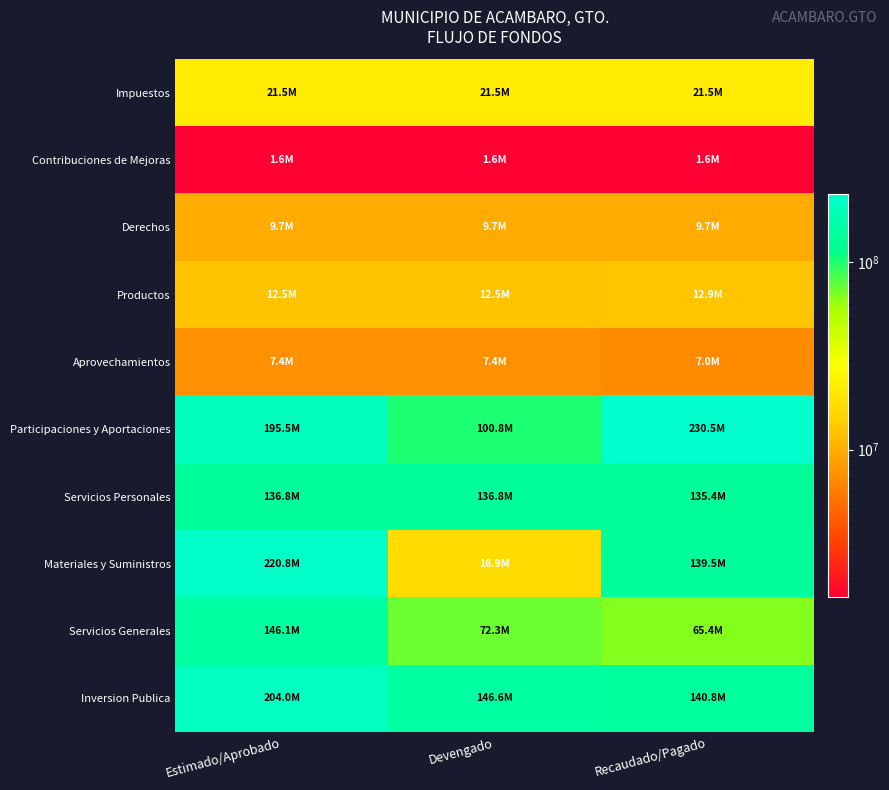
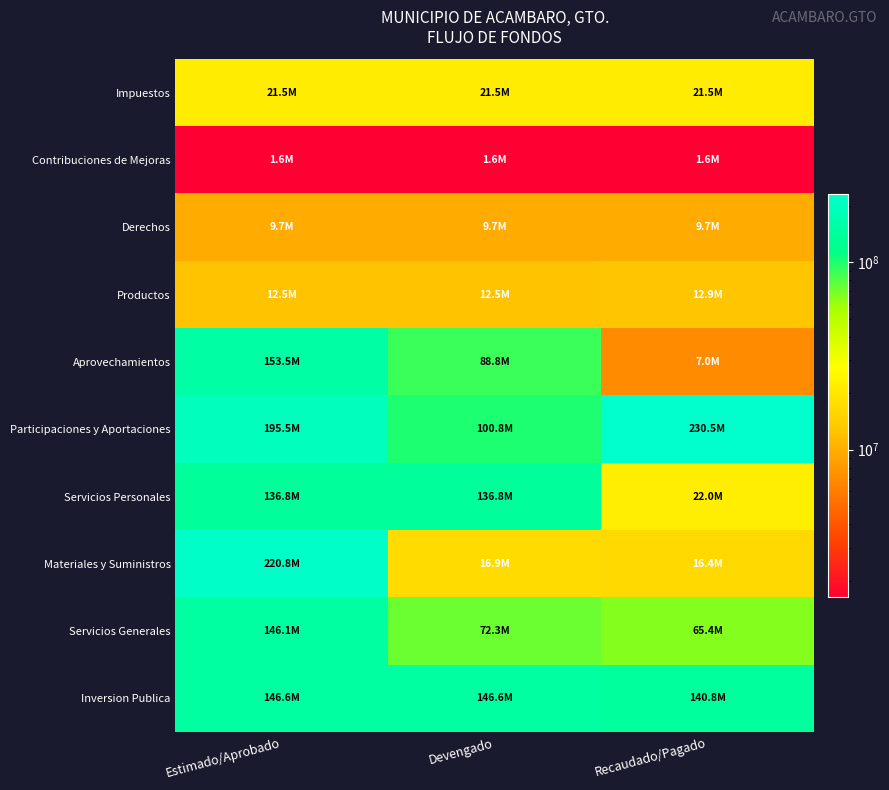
  {
    "Impuestos": {
      "Estimado/Aprobado": "21.5M",
      "Devengado": "21.5M",
      "Recaudado/Pagado": "21.5M"
    },
    "Contribuciones de Mejoras": {
      "Estimado/Aprobado": "1.6M",
      "Devengado": "1.6M",
      "Recaudado/Pagado": "1.6M"
    },
    "Derechos": {
      "Estimado/Aprobado": "9.7M",
      "Devengado": "9.7M",
      "Recaudado/Pagado": "9.7M"
    },
    "Productos": {
      "Estimado/Aprobado": "12.5M",
      "Devengado": "12.5M",
      "Recaudado/Pagado": "12.9M"
    },
    "Aprovechamientos": {
-     "Estimado/Aprobado": "7.4M",
-     "Devengado": "7.4M",
+     "Estimado/Aprobado": "153.5M",
+     "Devengado": "88.8M",
      "Recaudado/Pagado": "7.0M"
    },
    "Participaciones y Aportaciones": {
      "Estimado/Aprobado": "195.5M",
      "Devengado": "100.8M",
      "Recaudado/Pagado": "230.5M"
    },
    "Servicios Personales": {
      "Estimado/Aprobado": "136.8M",
      "Devengado": "136.8M",
-     "Recaudado/Pagado": "135.4M"
+     "Recaudado/Pagado": "22.0M"
    },
    "Materiales y Suministros": {
      "Estimado/Aprobado": "220.8M",
      "Devengado": "16.9M",
-     "Recaudado/Pagado": "139.5M"
+     "Recaudado/Pagado": "16.4M"
    },
    "Servicios Generales": {
      "Estimado/Aprobado": "146.1M",
      "Devengado": "72.3M",
      "Recaudado/Pagado": "65.4M"
    },
    "Inversion Publica": {
-     "Estimado/Aprobado": "204.0M",
+     "Estimado/Aprobado": "146.6M",
      "Devengado": "146.6M",
      "Recaudado/Pagado": "140.8M"
    }
  }
